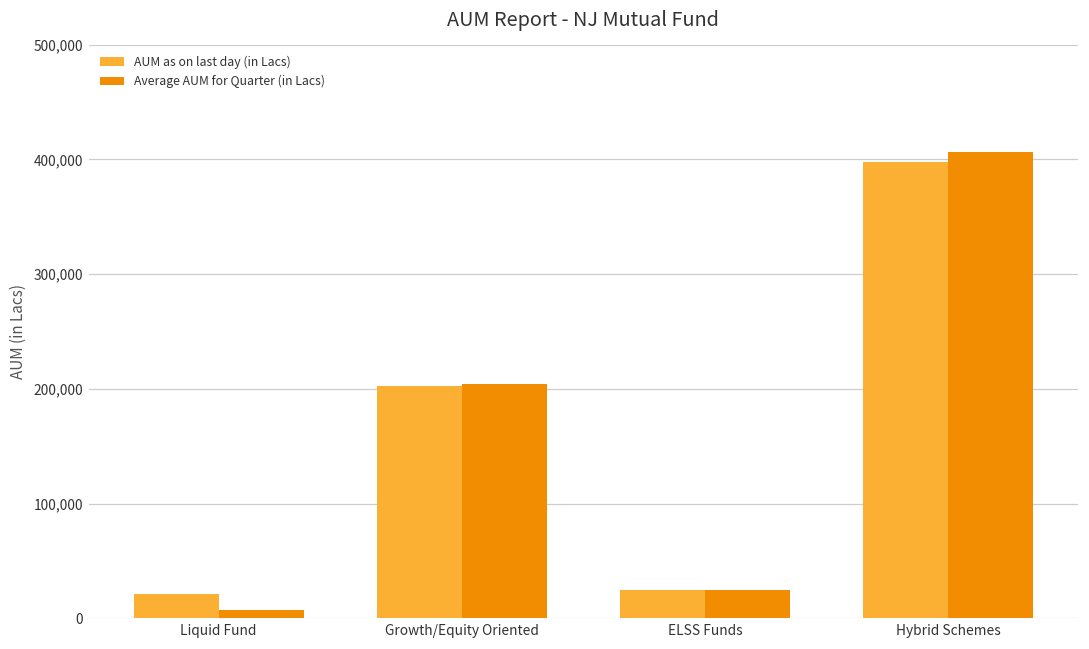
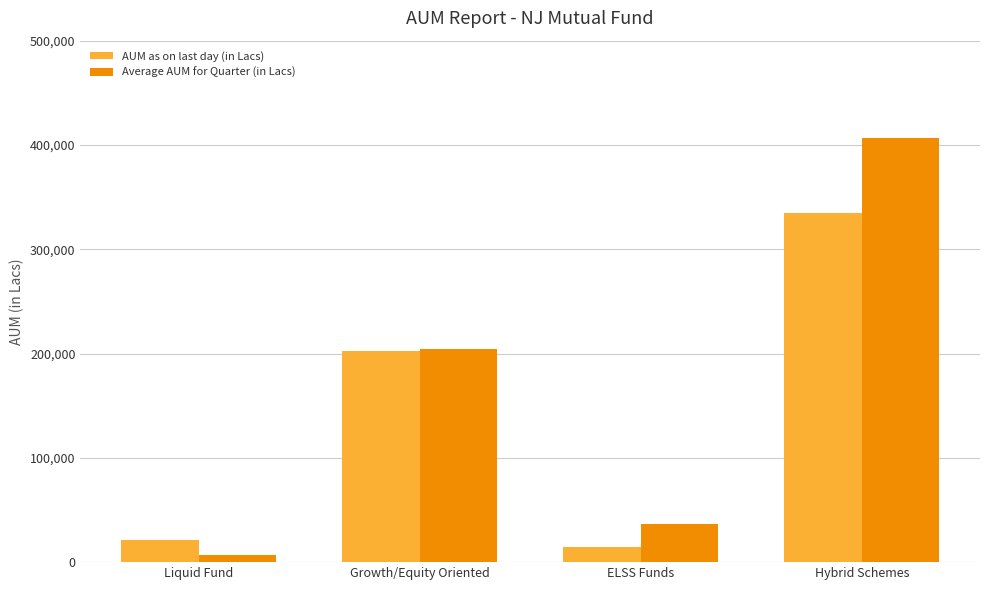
  {
    "AUM as on last day (in Lacs)": {
      "Liquid Fund": "22,000",
      "Growth/Equity Oriented": "203,000",
-     "ELSS Funds": "25,000",
-     "Hybrid Schemes": "398,000"
+     "ELSS Funds": "14,000",
+     "Hybrid Schemes": "335,000"
    },
    "Average AUM for Quarter (in Lacs)": {
      "Liquid Fund": "7,000",
      "Growth/Equity Oriented": "204,000",
-     "ELSS Funds": "24,000",
+     "ELSS Funds": "37,000",
      "Hybrid Schemes": "406,000"
    }
  }
